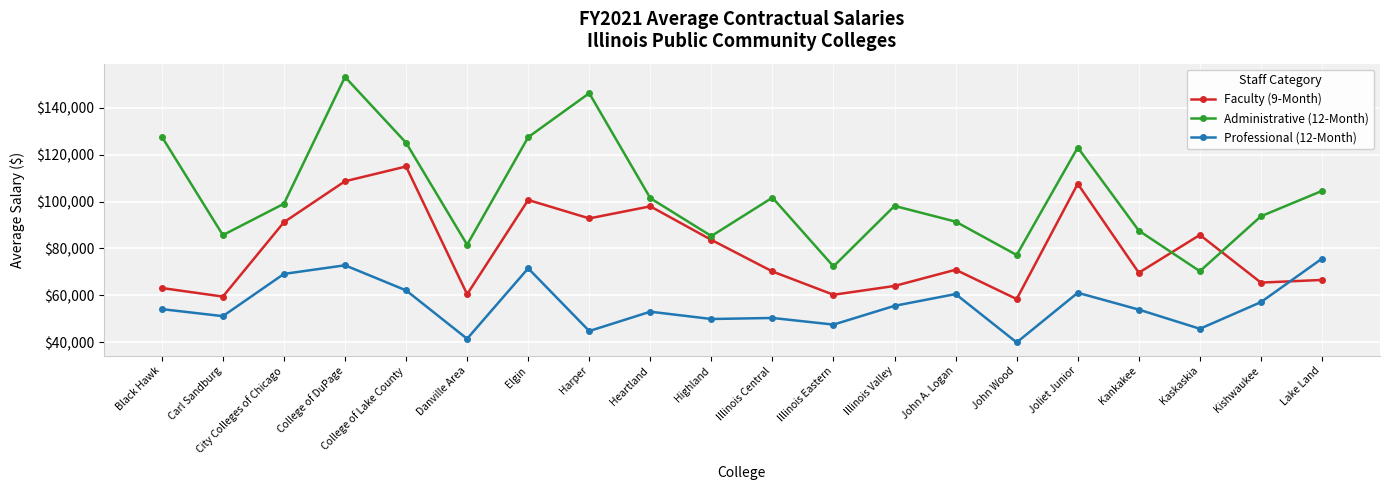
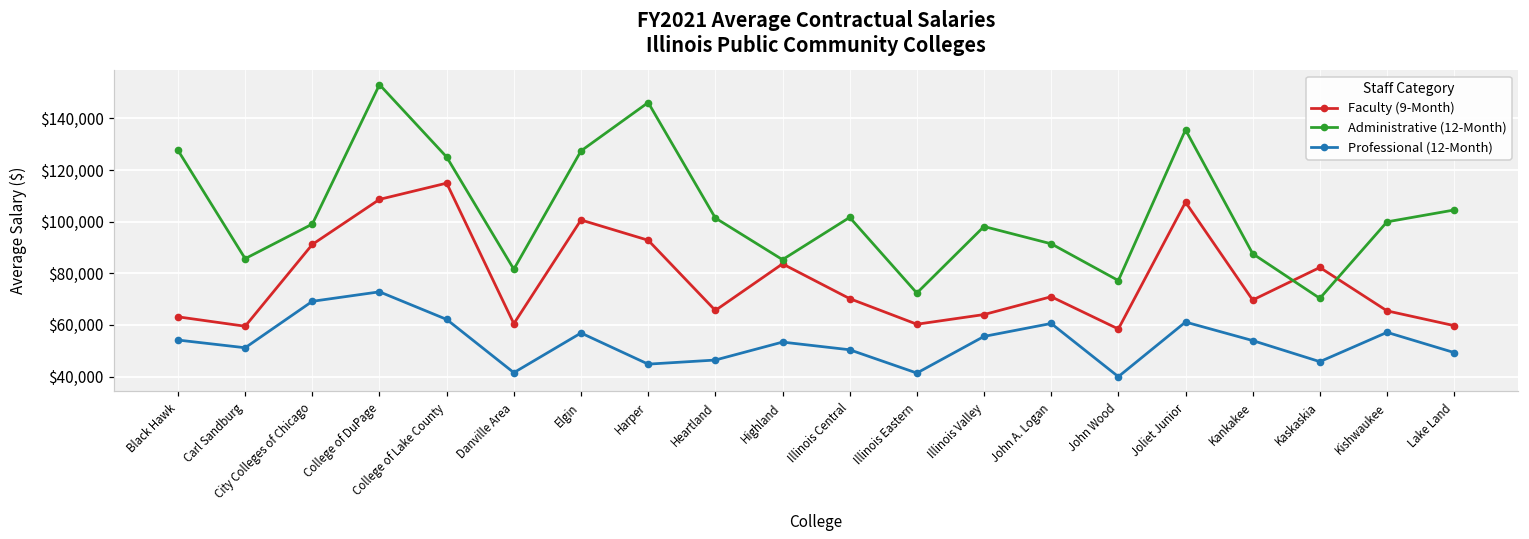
  {
    "Faculty (9-Month)": {
      "Black Hawk": "$63,000",
      "Carl Sandburg": "$59,000",
      "City Colleges of Chicago": "$91,000",
      "College of DuPage": "$109,000",
      "College of Lake County": "$115,000",
      "Danville Area": "$60,000",
      "Elgin": "$101,000",
      "Harper": "$93,000",
-     "Heartland": "$98,000",
+     "Heartland": "$66,000",
      "Highland": "$84,000",
      "Illinois Central": "$70,000",
      "Illinois Eastern": "$60,000",
      "Illinois Valley": "$64,000",
      "John A. Logan": "$71,000",
      "John Wood": "$58,000",
      "Joliet Junior": "$108,000",
      "Kankakee": "$70,000",
-     "Kaskaskia": "$86,000",
+     "Kaskaskia": "$82,000",
      "Kishwaukee": "$65,000",
-     "Lake Land": "$67,000"
+     "Lake Land": "$60,000"
    },
    "Administrative (12-Month)": {
      "Black Hawk": "$128,000",
      "Carl Sandburg": "$86,000",
      "City Colleges of Chicago": "$99,000",
      "College of DuPage": "$153,000",
      "College of Lake County": "$125,000",
      "Danville Area": "$82,000",
      "Elgin": "$127,000",
      "Harper": "$146,000",
      "Heartland": "$101,000",
      "Highland": "$85,000",
      "Illinois Central": "$102,000",
      "Illinois Eastern": "$72,000",
      "Illinois Valley": "$98,000",
      "John A. Logan": "$91,000",
      "John Wood": "$77,000",
-     "Joliet Junior": "$123,000",
+     "Joliet Junior": "$136,000",
      "Kankakee": "$88,000",
      "Kaskaskia": "$70,000",
-     "Kishwaukee": "$94,000",
+     "Kishwaukee": "$100,000",
      "Lake Land": "$105,000"
    },
    "Professional (12-Month)": {
      "Black Hawk": "$54,000",
      "Carl Sandburg": "$51,000",
      "City Colleges of Chicago": "$69,000",
      "College of DuPage": "$73,000",
      "College of Lake County": "$62,000",
      "Danville Area": "$42,000",
-     "Elgin": "$72,000",
+     "Elgin": "$57,000",
      "Harper": "$45,000",
-     "Heartland": "$53,000",
-     "Highland": "$50,000",
+     "Heartland": "$46,000",
+     "Highland": "$53,000",
      "Illinois Central": "$50,000",
-     "Illinois Eastern": "$48,000",
+     "Illinois Eastern": "$41,000",
      "Illinois Valley": "$56,000",
      "John A. Logan": "$61,000",
      "John Wood": "$40,000",
      "Joliet Junior": "$61,000",
      "Kankakee": "$54,000",
      "Kaskaskia": "$46,000",
      "Kishwaukee": "$57,000",
-     "Lake Land": "$76,000"
+     "Lake Land": "$49,000"
    }
  }
